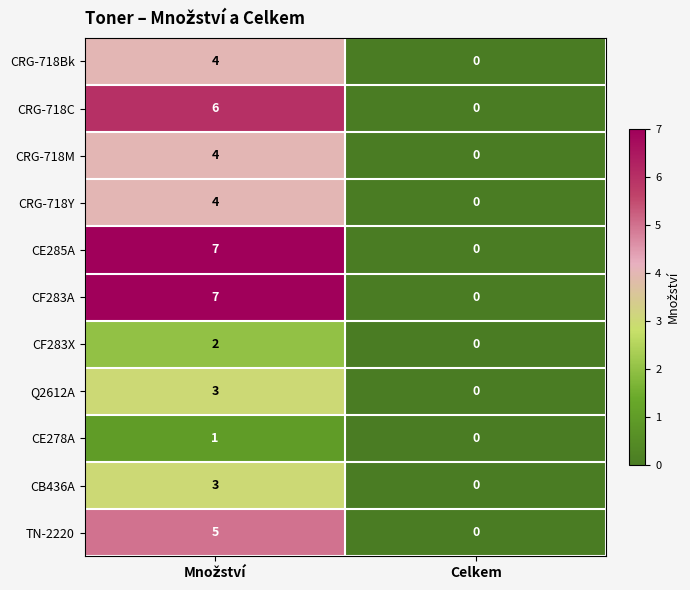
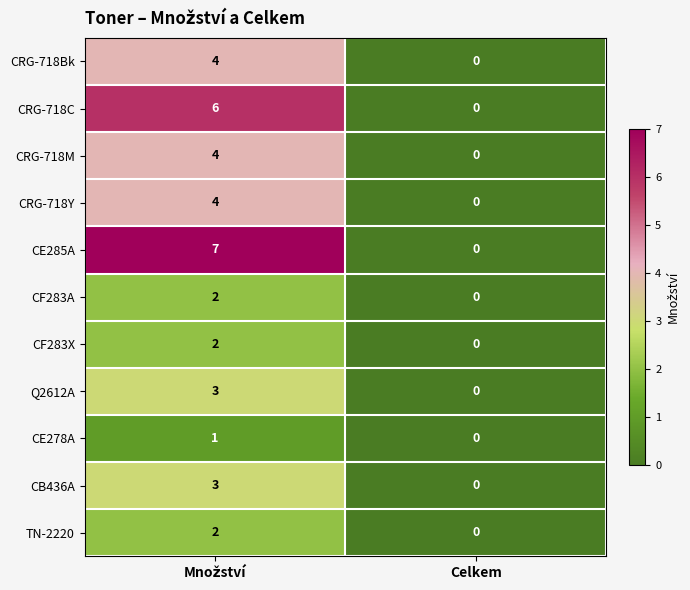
  {
    "CRG-718Bk": {
      "Množství": 4,
      "Celkem": 0
    },
    "CRG-718C": {
      "Množství": 6,
      "Celkem": 0
    },
    "CRG-718M": {
      "Množství": 4,
      "Celkem": 0
    },
    "CRG-718Y": {
      "Množství": 4,
      "Celkem": 0
    },
    "CE285A": {
      "Množství": 7,
      "Celkem": 0
    },
    "CF283A": {
-     "Množství": 7,
+     "Množství": 2,
      "Celkem": 0
    },
    "CF283X": {
      "Množství": 2,
      "Celkem": 0
    },
    "Q2612A": {
      "Množství": 3,
      "Celkem": 0
    },
    "CE278A": {
      "Množství": 1,
      "Celkem": 0
    },
    "CB436A": {
      "Množství": 3,
      "Celkem": 0
    },
    "TN-2220": {
-     "Množství": 5,
+     "Množství": 2,
      "Celkem": 0
    }
  }
